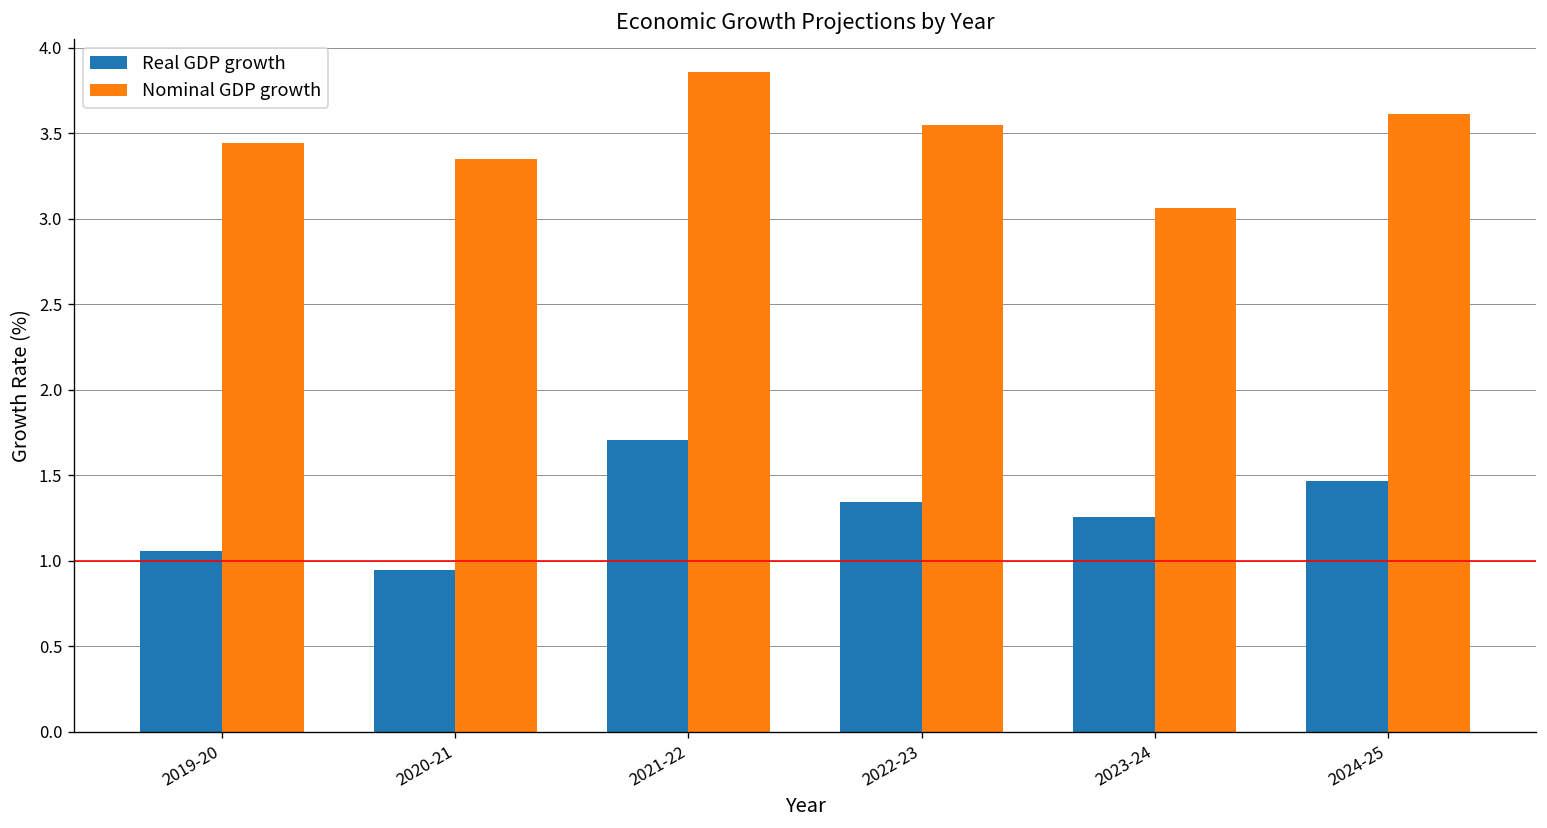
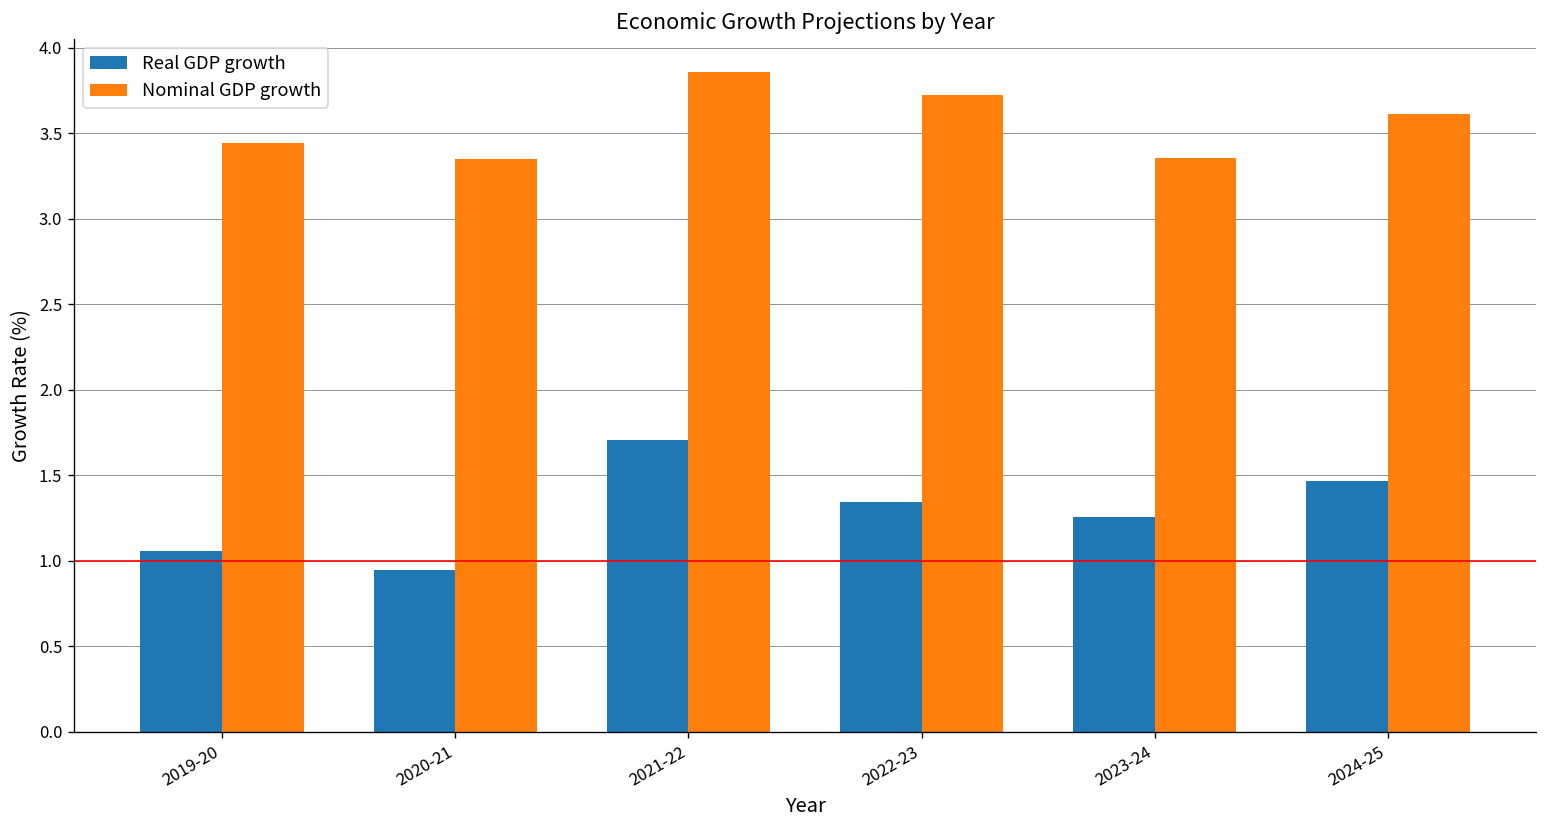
  {
    "Real GDP growth": {
      "2019-20": 1.06,
      "2020-21": 0.95,
      "2021-22": 1.71,
      "2022-23": 1.34,
      "2023-24": 1.26,
      "2024-25": 1.47
    },
    "Nominal GDP growth": {
      "2019-20": 3.44,
      "2020-21": 3.35,
      "2021-22": 3.86,
-     "2022-23": 3.55,
-     "2023-24": 3.06,
+     "2022-23": 3.72,
+     "2023-24": 3.36,
      "2024-25": 3.61
    }
  }
